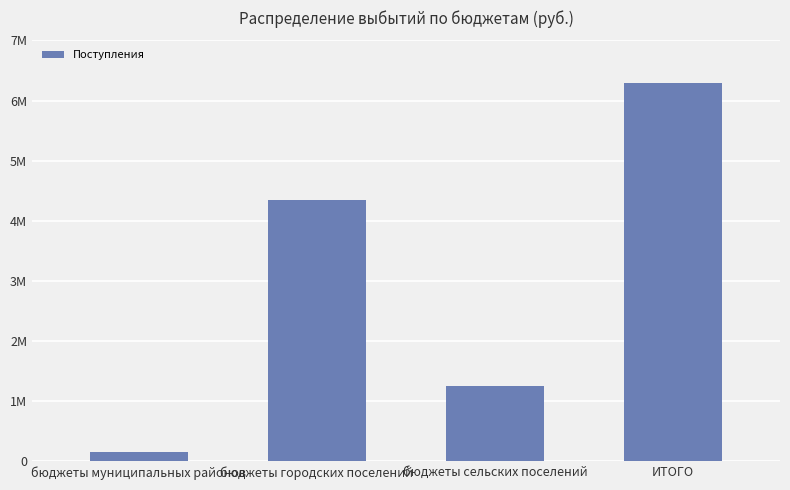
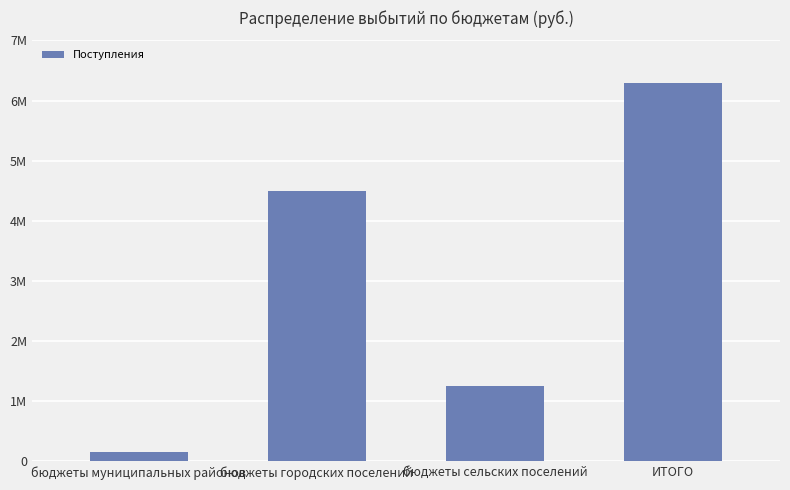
  {
    "бюджеты муниципальных районов": 200000,
-   "бюджеты городских поселений": 4300000,
+   "бюджеты городских поселений": 4500000,
    "бюджеты сельских поселений": 1300000,
    "ИТОГО": 6300000
  }
